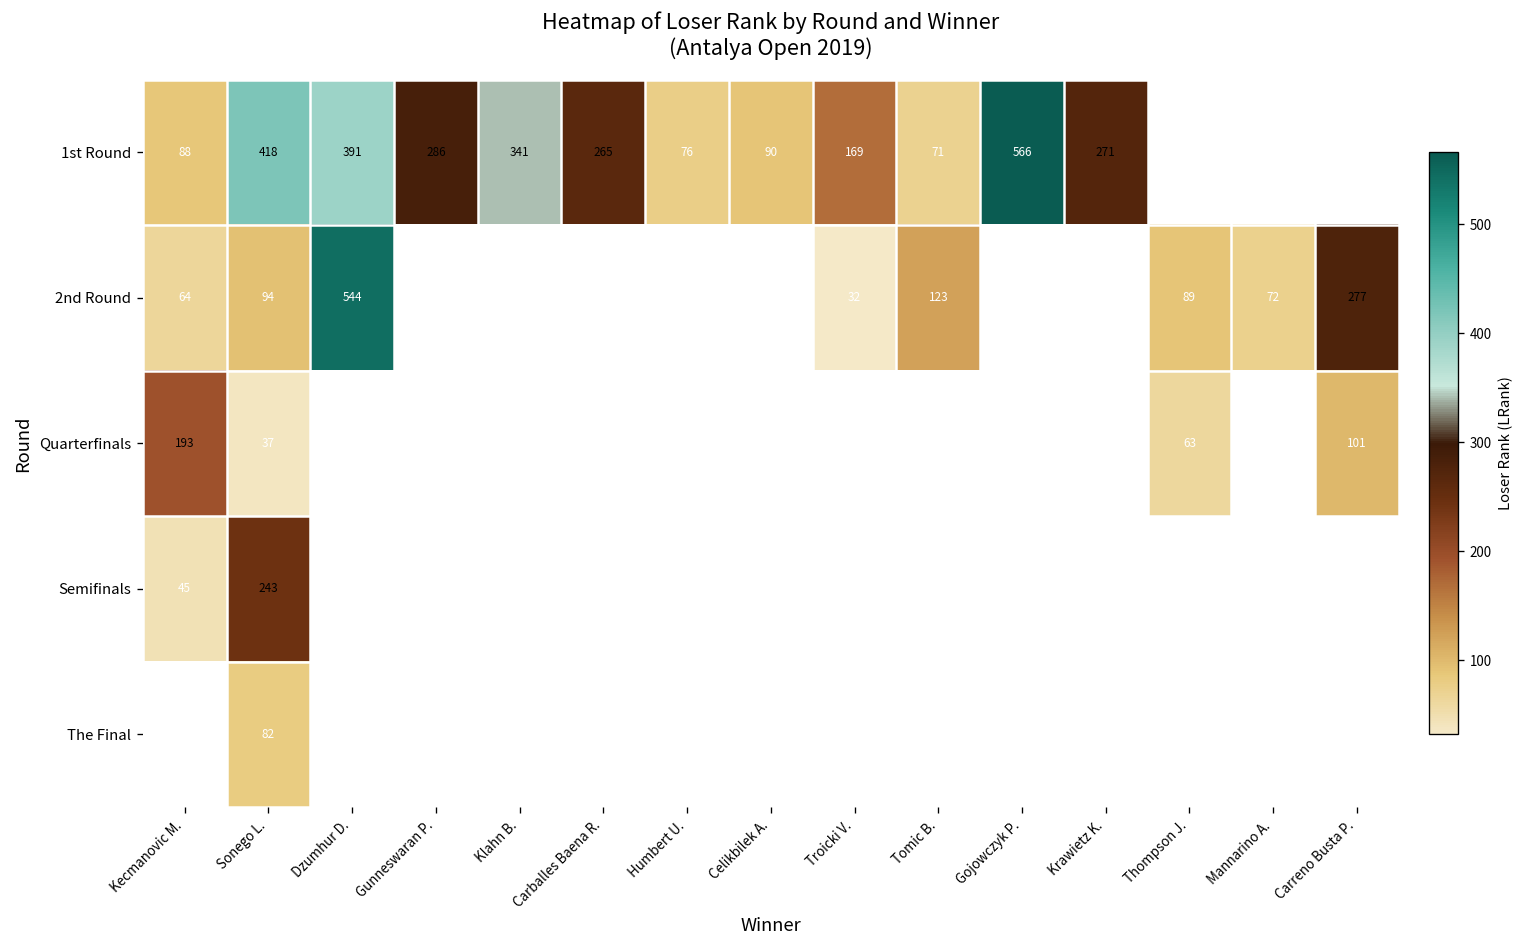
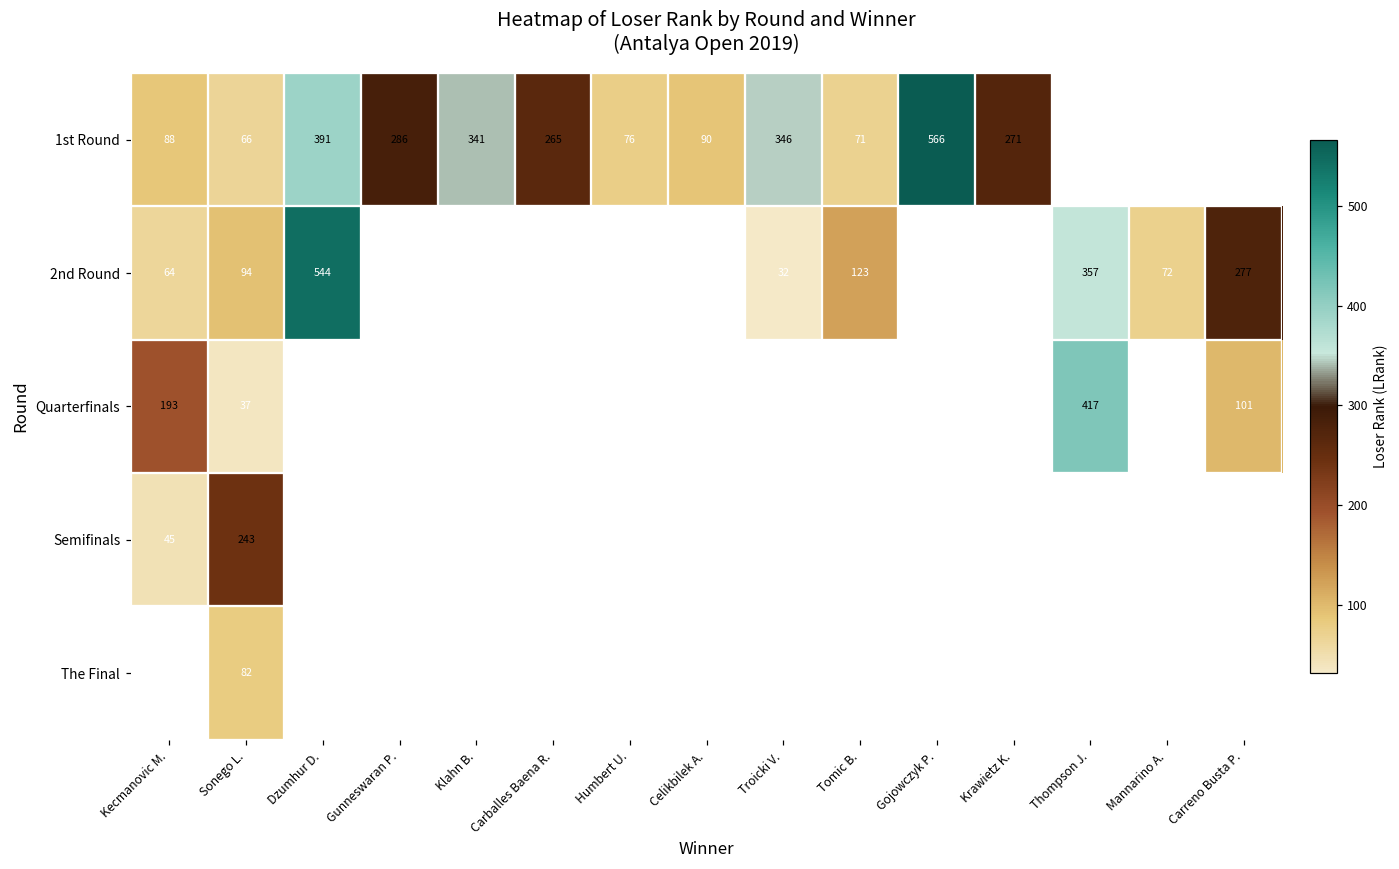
  {
    "1st Round": {
      "Kecmanovic M.": 88,
-     "Sonego L.": 418,
+     "Sonego L.": 66,
      "Dzumhur D.": 391,
      "Gunneswaran P.": 286,
      "Klahn B.": 341,
      "Carballes Baena R.": 265,
      "Humbert U.": 76,
      "Celikbilek A.": 90,
-     "Troicki V.": 169,
+     "Troicki V.": 346,
      "Tomic B.": 71,
      "Gojowczyk P.": 566,
      "Krawietz K.": 271
    },
    "2nd Round": {
      "Kecmanovic M.": 64,
      "Sonego L.": 94,
      "Dzumhur D.": 544,
      "Troicki V.": 32,
      "Tomic B.": 123,
-     "Thompson J.": 89,
+     "Thompson J.": 357,
      "Mannarino A.": 72,
      "Carreno Busta P.": 277
    },
    "Quarterfinals": {
      "Kecmanovic M.": 193,
      "Sonego L.": 37,
-     "Thompson J.": 63,
+     "Thompson J.": 417,
      "Carreno Busta P.": 101
    },
    "Semifinals": {
      "Kecmanovic M.": 45,
      "Sonego L.": 243
    },
    "The Final": {
      "Sonego L.": 82
    }
  }
